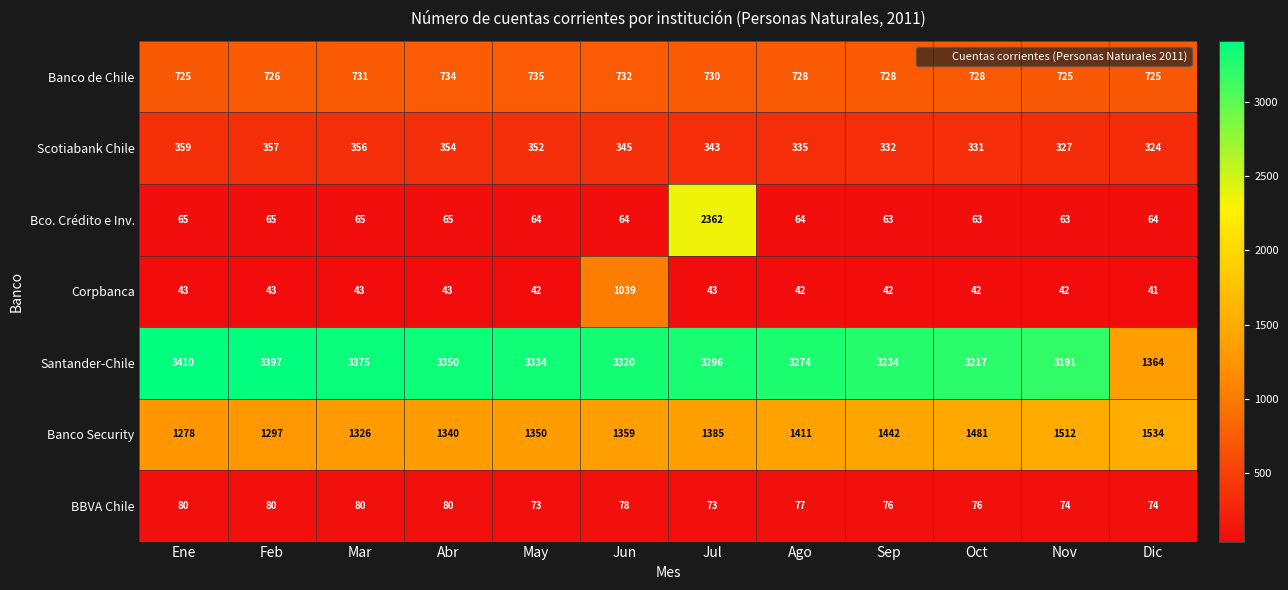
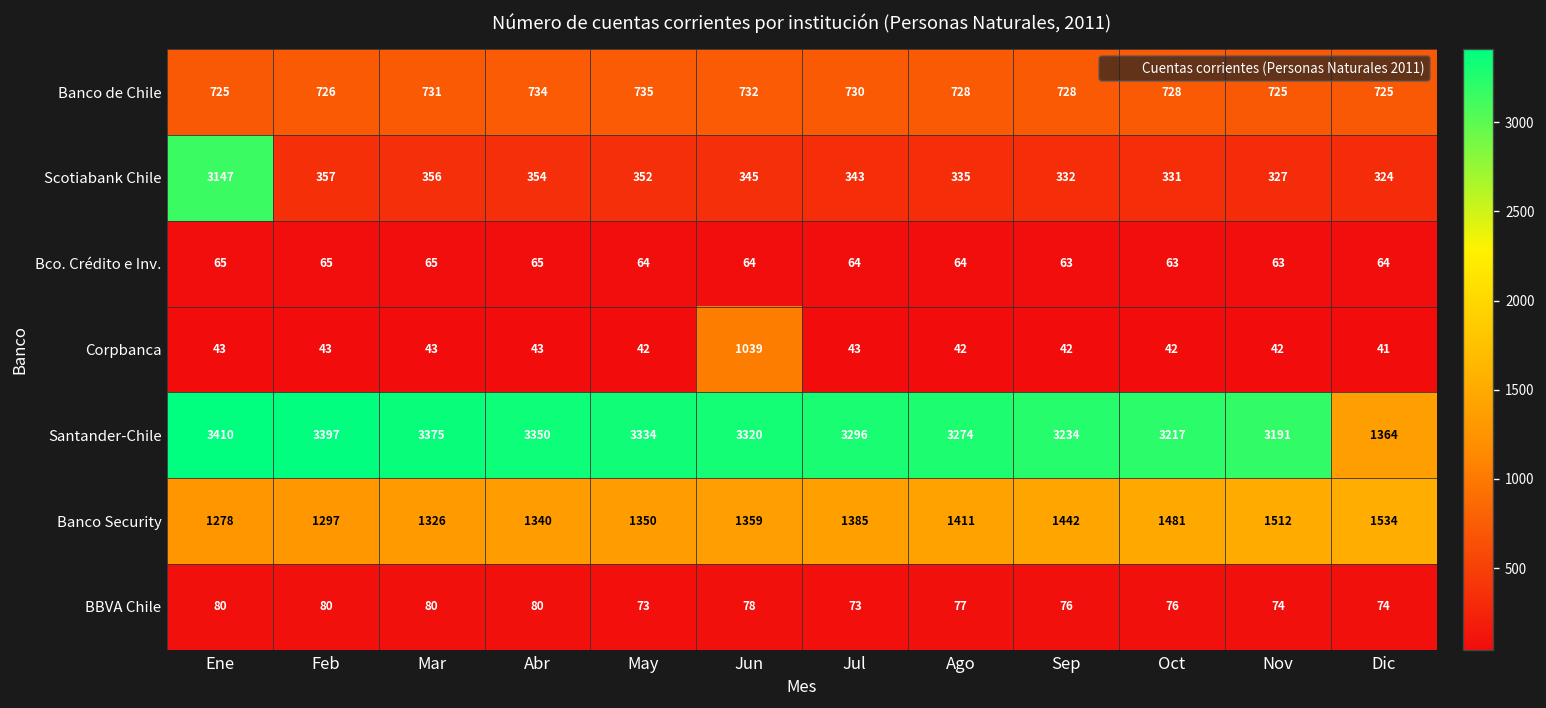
  {
    "Banco de Chile": {
      "Ene": 725,
      "Feb": 726,
      "Mar": 731,
      "Abr": 734,
      "May": 735,
      "Jun": 732,
      "Jul": 730,
      "Ago": 728,
      "Sep": 728,
      "Oct": 728,
      "Nov": 725,
      "Dic": 725
    },
    "Scotiabank Chile": {
-     "Ene": 359,
+     "Ene": 3147,
      "Feb": 357,
      "Mar": 356,
      "Abr": 354,
      "May": 352,
      "Jun": 345,
      "Jul": 343,
      "Ago": 335,
      "Sep": 332,
      "Oct": 331,
      "Nov": 327,
      "Dic": 324
    },
    "Bco. Crédito e Inv.": {
      "Ene": 65,
      "Feb": 65,
      "Mar": 65,
      "Abr": 65,
      "May": 64,
      "Jun": 64,
-     "Jul": 2362,
+     "Jul": 64,
      "Ago": 64,
      "Sep": 63,
      "Oct": 63,
      "Nov": 63,
      "Dic": 64
    },
    "Corpbanca": {
      "Ene": 43,
      "Feb": 43,
      "Mar": 43,
      "Abr": 43,
      "May": 42,
      "Jun": 1039,
      "Jul": 43,
      "Ago": 42,
      "Sep": 42,
      "Oct": 42,
      "Nov": 42,
      "Dic": 41
    },
    "Santander-Chile": {
      "Ene": 3410,
      "Feb": 3397,
      "Mar": 3375,
      "Abr": 3350,
      "May": 3334,
      "Jun": 3320,
      "Jul": 3296,
      "Ago": 3274,
      "Sep": 3234,
      "Oct": 3217,
      "Nov": 3191,
      "Dic": 1364
    },
    "Banco Security": {
      "Ene": 1278,
      "Feb": 1297,
      "Mar": 1326,
      "Abr": 1340,
      "May": 1350,
      "Jun": 1359,
      "Jul": 1385,
      "Ago": 1411,
      "Sep": 1442,
      "Oct": 1481,
      "Nov": 1512,
      "Dic": 1534
    },
    "BBVA Chile": {
      "Ene": 80,
      "Feb": 80,
      "Mar": 80,
      "Abr": 80,
      "May": 73,
      "Jun": 78,
      "Jul": 73,
      "Ago": 77,
      "Sep": 76,
      "Oct": 76,
      "Nov": 74,
      "Dic": 74
    }
  }
